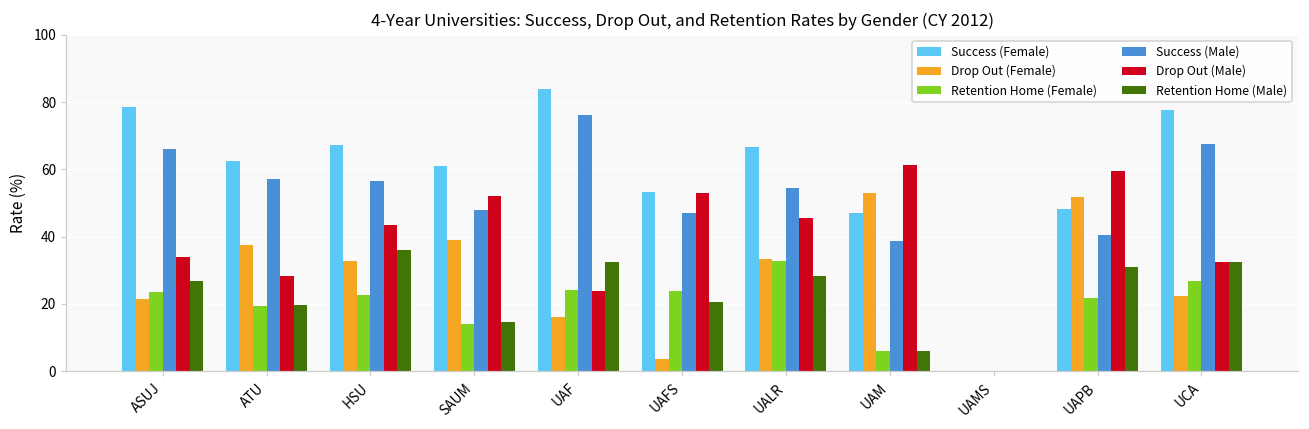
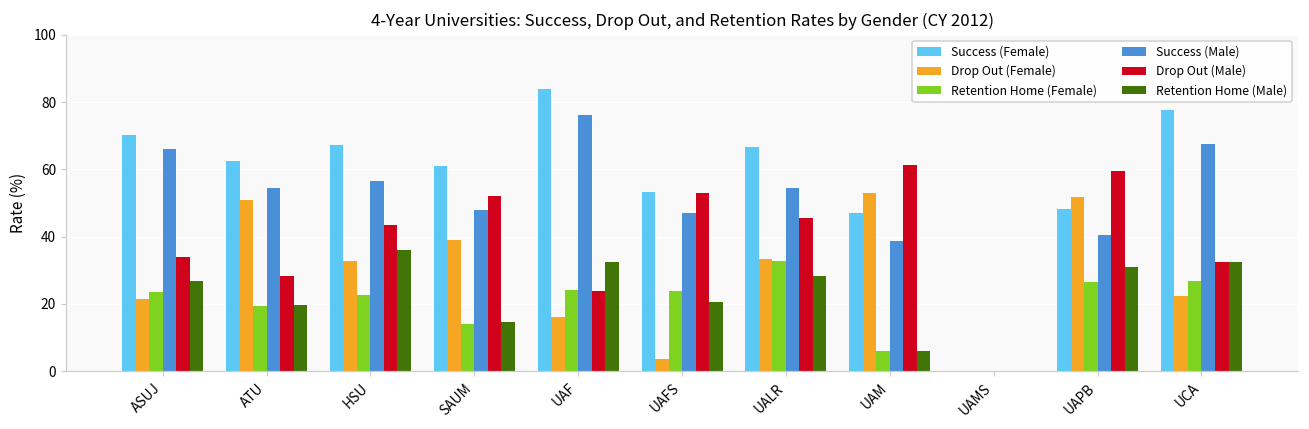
  {
    "Success (Female)": {
-     "ASUJ": 78,
+     "ASUJ": 70,
      "ATU": 62,
      "HSU": 67,
      "SAUM": 61,
      "UAF": 84,
      "UAFS": 53,
      "UALR": 67,
      "UAM": 47,
      "UAMS": 0,
      "UAPB": 48,
      "UCA": 78
    },
    "Drop Out (Female)": {
      "ASUJ": 22,
-     "ATU": 38,
+     "ATU": 51,
      "HSU": 33,
      "SAUM": 39,
      "UAF": 16,
      "UAFS": 4,
      "UALR": 33,
      "UAM": 53,
      "UAMS": 0,
      "UAPB": 52,
      "UCA": 22
    },
    "Retention Home (Female)": {
      "ASUJ": 24,
      "ATU": 19,
      "HSU": 23,
      "SAUM": 14,
      "UAF": 24,
      "UAFS": 24,
      "UALR": 33,
      "UAM": 6,
      "UAMS": 0,
-     "UAPB": 22,
+     "UAPB": 26,
      "UCA": 27
    },
    "Success (Male)": {
      "ASUJ": 66,
-     "ATU": 57,
+     "ATU": 55,
      "HSU": 56,
      "SAUM": 48,
      "UAF": 76,
      "UAFS": 47,
      "UALR": 55,
      "UAM": 39,
      "UAMS": 0,
      "UAPB": 40,
      "UCA": 68
    },
    "Drop Out (Male)": {
      "ASUJ": 34,
      "ATU": 28,
      "HSU": 44,
      "SAUM": 52,
      "UAF": 24,
      "UAFS": 53,
      "UALR": 46,
      "UAM": 61,
      "UAMS": 0,
      "UAPB": 60,
      "UCA": 33
    },
    "Retention Home (Male)": {
      "ASUJ": 27,
      "ATU": 20,
      "HSU": 36,
      "SAUM": 15,
      "UAF": 32,
      "UAFS": 21,
      "UALR": 28,
      "UAM": 6,
      "UAMS": 0,
      "UAPB": 31,
      "UCA": 33
    }
  }
